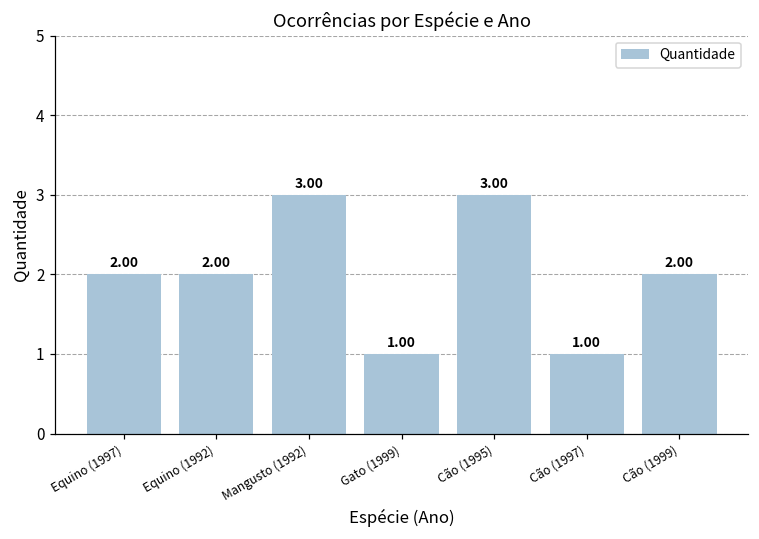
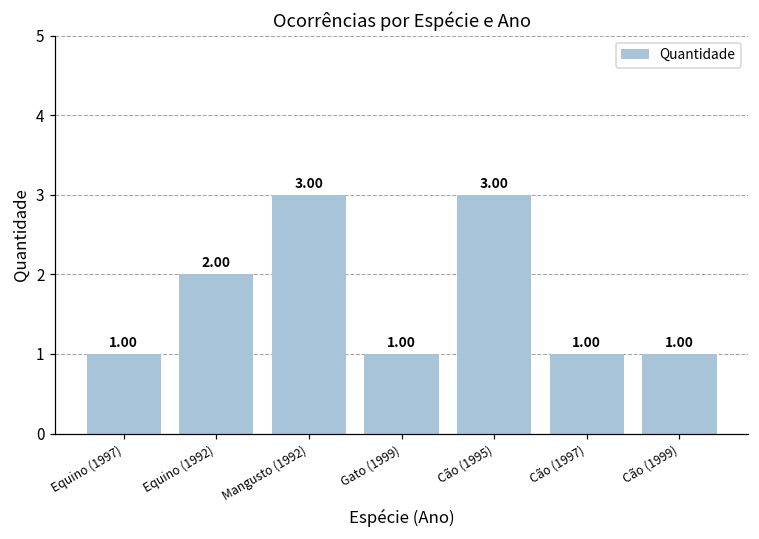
  {
-   "Equino (1997)": 2.00,
+   "Equino (1997)": 1.00,
    "Equino (1992)": 2.00,
    "Mangusto (1992)": 3.00,
    "Gato (1999)": 1.00,
    "Cão (1995)": 3.00,
    "Cão (1997)": 1.00,
-   "Cão (1999)": 2.00
+   "Cão (1999)": 1.00
  }
